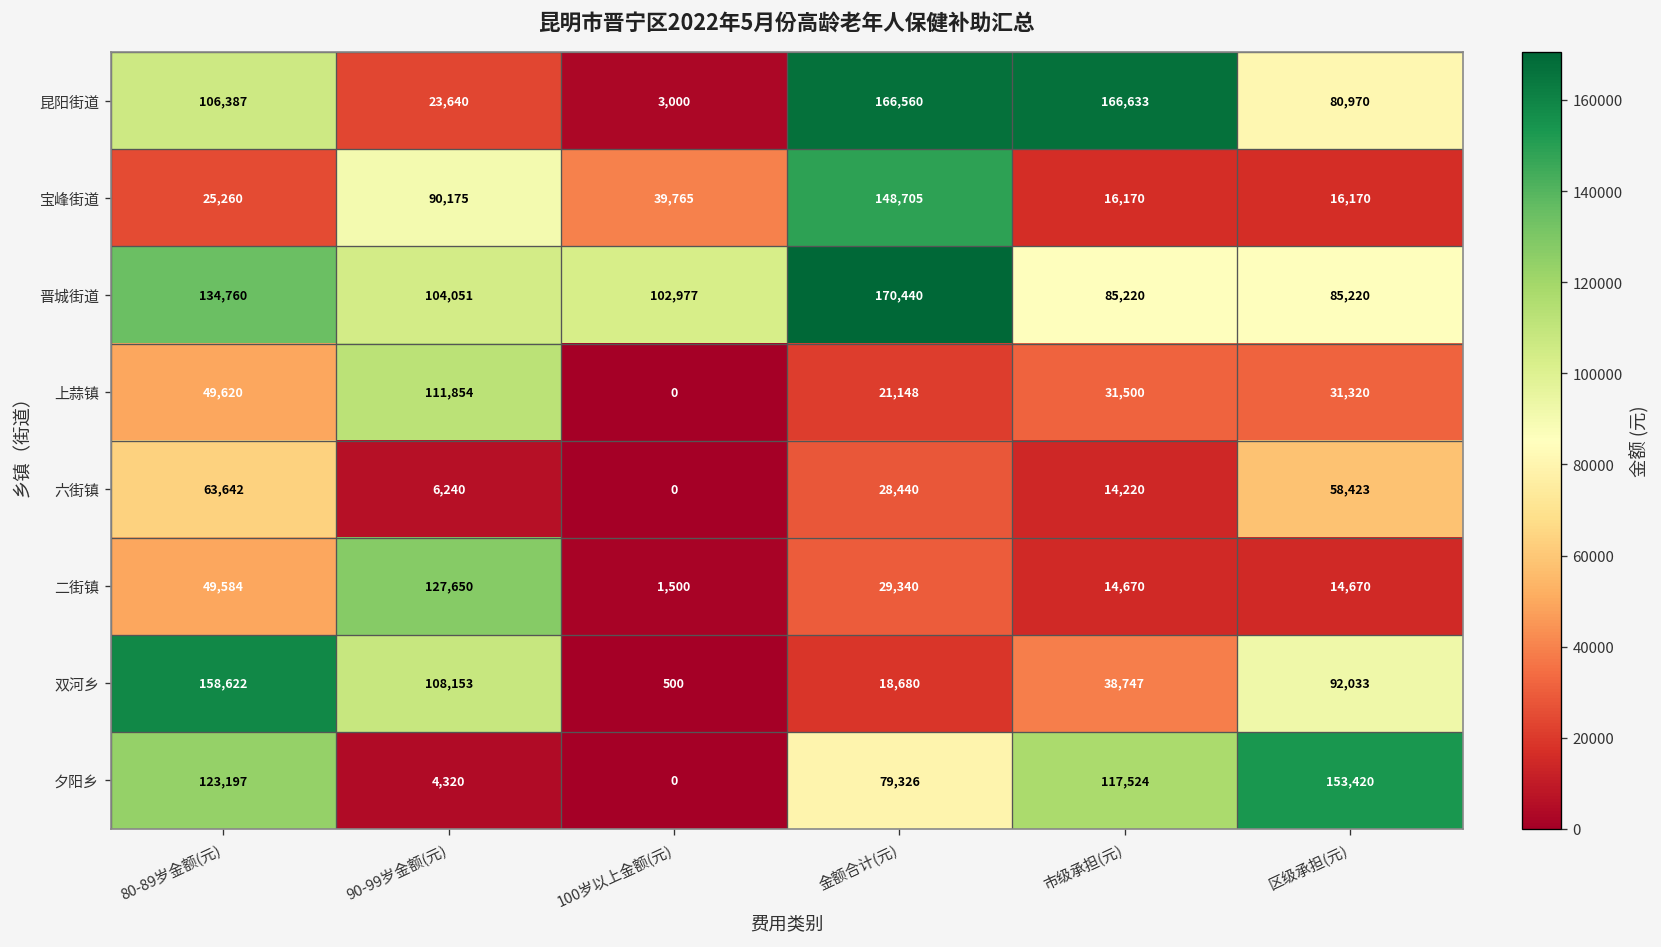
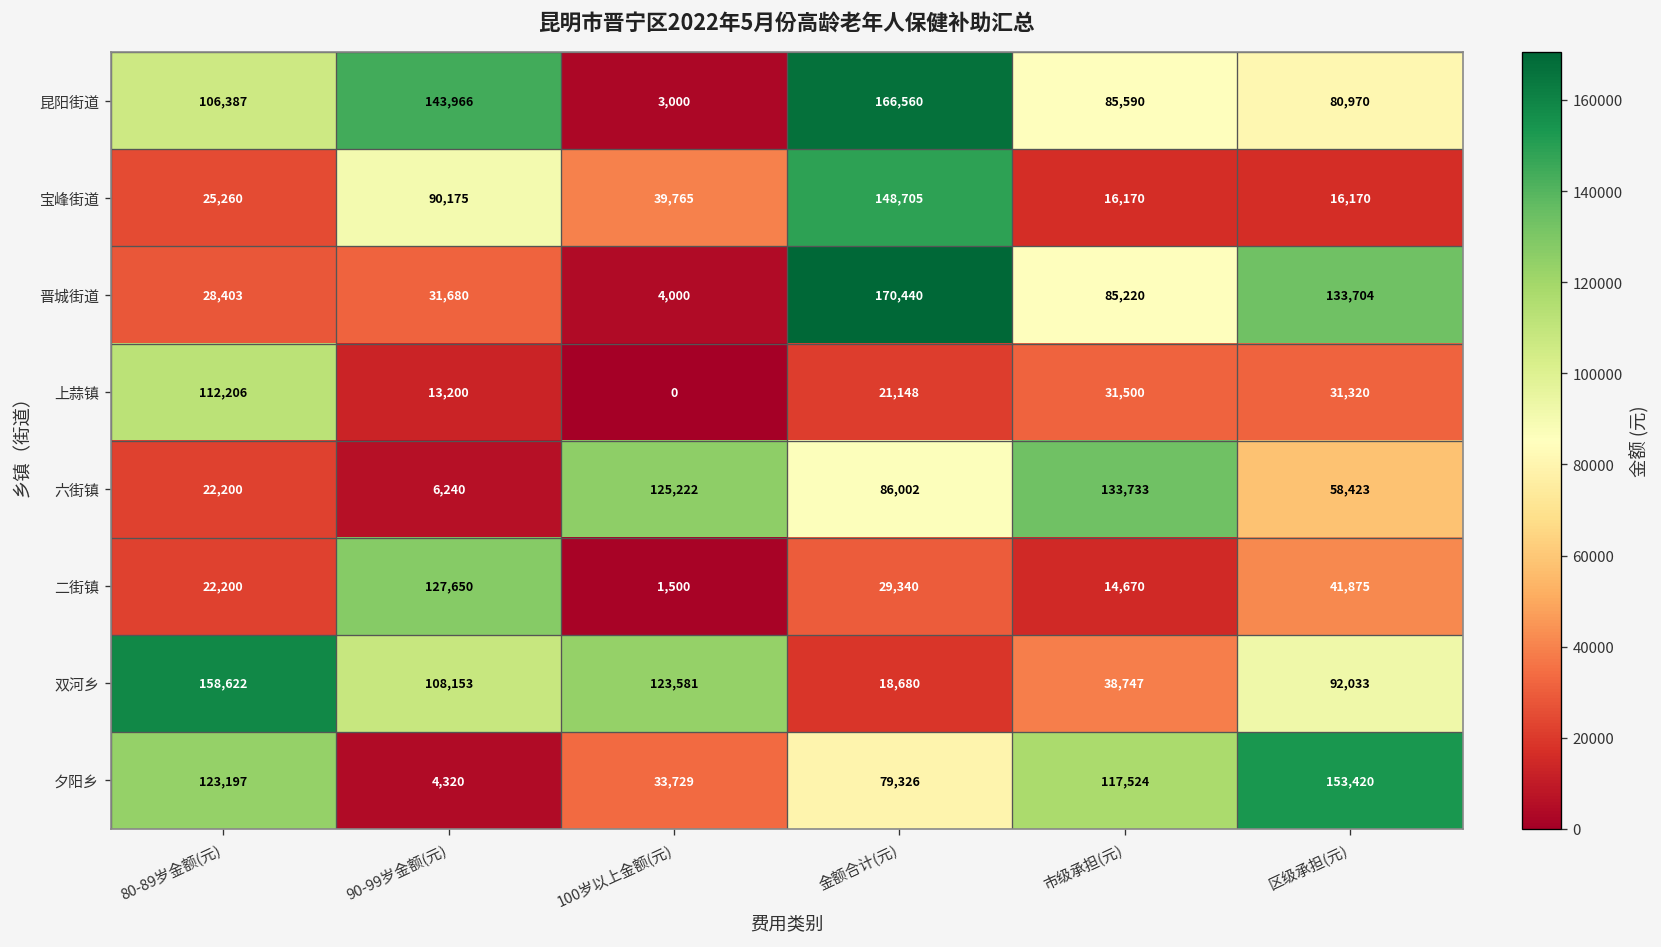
  {
    "昆阳街道": {
      "80-89岁金额(元)": "106,387",
-     "90-99岁金额(元)": "23,640",
+     "90-99岁金额(元)": "143,966",
      "100岁以上金额(元)": "3,000",
      "金额合计(元)": "166,560",
-     "市级承担(元)": "166,633",
+     "市级承担(元)": "85,590",
      "区级承担(元)": "80,970"
    },
    "宝峰街道": {
      "80-89岁金额(元)": "25,260",
      "90-99岁金额(元)": "90,175",
      "100岁以上金额(元)": "39,765",
      "金额合计(元)": "148,705",
      "市级承担(元)": "16,170",
      "区级承担(元)": "16,170"
    },
    "晋城街道": {
-     "80-89岁金额(元)": "134,760",
-     "90-99岁金额(元)": "104,051",
-     "100岁以上金额(元)": "102,977",
+     "80-89岁金额(元)": "28,403",
+     "90-99岁金额(元)": "31,680",
+     "100岁以上金额(元)": "4,000",
      "金额合计(元)": "170,440",
      "市级承担(元)": "85,220",
-     "区级承担(元)": "85,220"
+     "区级承担(元)": "133,704"
    },
    "上蒜镇": {
-     "80-89岁金额(元)": "49,620",
-     "90-99岁金额(元)": "111,854",
+     "80-89岁金额(元)": "112,206",
+     "90-99岁金额(元)": "13,200",
      "100岁以上金额(元)": "0",
      "金额合计(元)": "21,148",
      "市级承担(元)": "31,500",
      "区级承担(元)": "31,320"
    },
    "六街镇": {
-     "80-89岁金额(元)": "63,642",
+     "80-89岁金额(元)": "22,200",
      "90-99岁金额(元)": "6,240",
-     "100岁以上金额(元)": "0",
-     "金额合计(元)": "28,440",
-     "市级承担(元)": "14,220",
+     "100岁以上金额(元)": "125,222",
+     "金额合计(元)": "86,002",
+     "市级承担(元)": "133,733",
      "区级承担(元)": "58,423"
    },
    "二街镇": {
-     "80-89岁金额(元)": "49,584",
+     "80-89岁金额(元)": "22,200",
      "90-99岁金额(元)": "127,650",
      "100岁以上金额(元)": "1,500",
      "金额合计(元)": "29,340",
      "市级承担(元)": "14,670",
-     "区级承担(元)": "14,670"
+     "区级承担(元)": "41,875"
    },
    "双河乡": {
      "80-89岁金额(元)": "158,622",
      "90-99岁金额(元)": "108,153",
-     "100岁以上金额(元)": "500",
+     "100岁以上金额(元)": "123,581",
      "金额合计(元)": "18,680",
      "市级承担(元)": "38,747",
      "区级承担(元)": "92,033"
    },
    "夕阳乡": {
      "80-89岁金额(元)": "123,197",
      "90-99岁金额(元)": "4,320",
-     "100岁以上金额(元)": "0",
+     "100岁以上金额(元)": "33,729",
      "金额合计(元)": "79,326",
      "市级承担(元)": "117,524",
      "区级承担(元)": "153,420"
    }
  }
